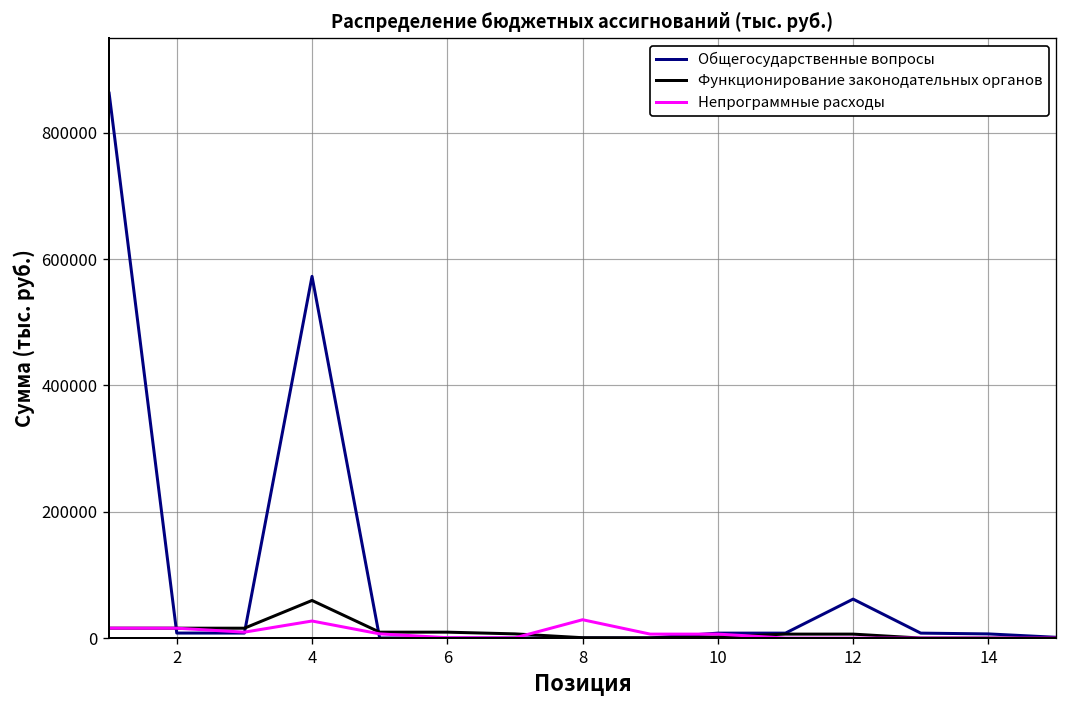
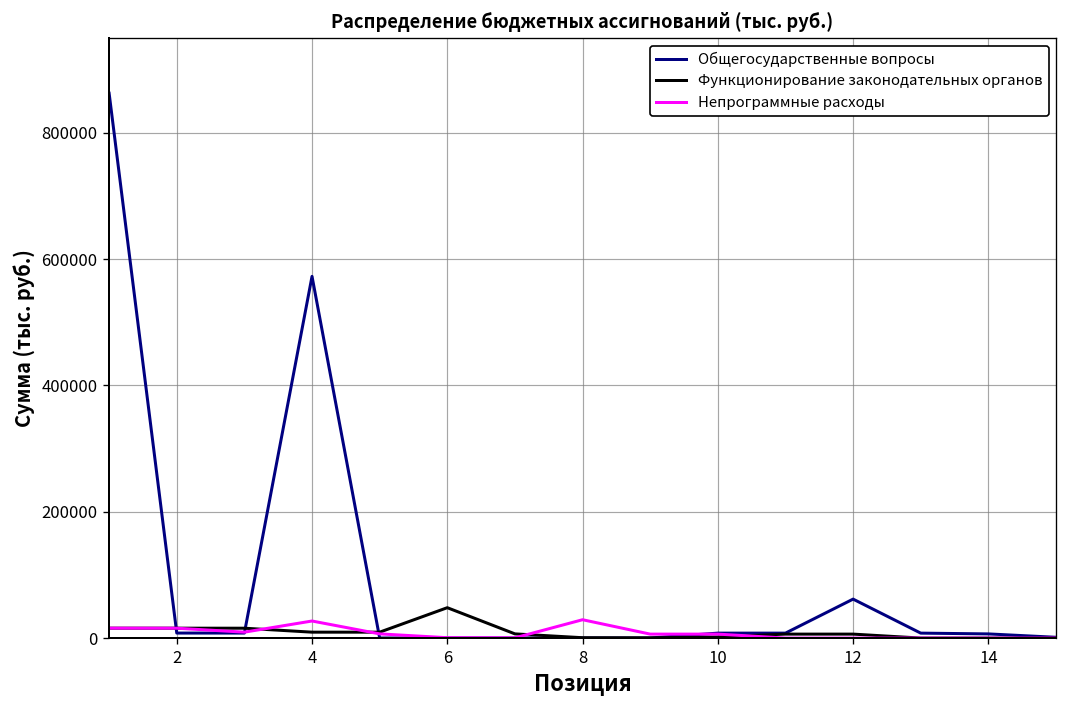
  {
    "Общегосударственные вопросы": {
      "2": 10000,
      "4": 570000,
      "12": 60000,
      "14": 10000
    },
    "Функционирование законодательных органов": {
-     "4": 60000,
-     "6": 10000,
+     "4": 10000,
+     "6": 50000,
      "12": 10000
    },
    "Непрограммные расходы": {
      "4": 30000,
      "8": 30000,
      "12": 0
    }
  }
